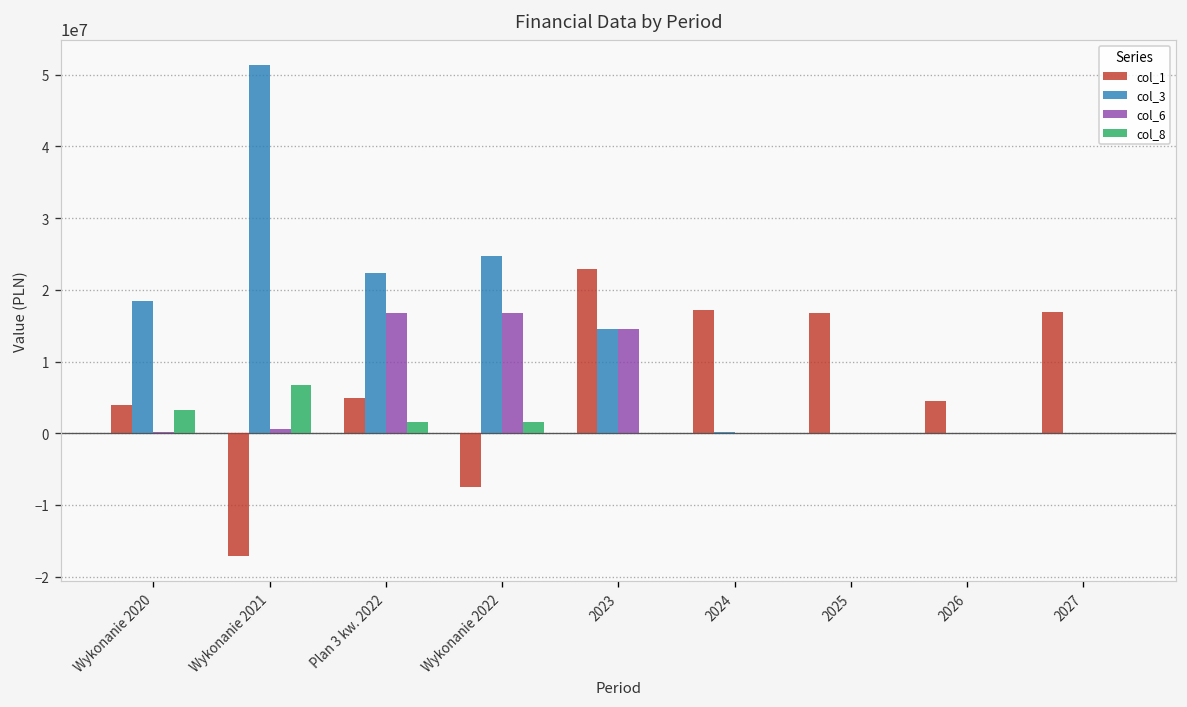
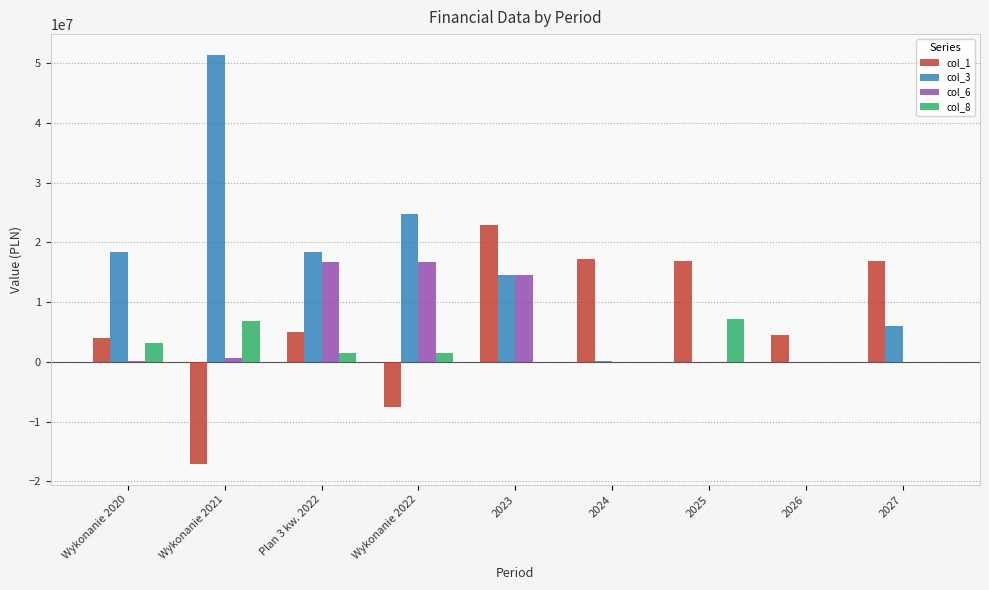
  {
    "col_1": {
      "Wykonanie 2020": 4000000,
      "Wykonanie 2021": -17000000,
      "Plan 3 kw. 2022": 5000000,
      "Wykonanie 2022": -8000000,
      "2023": 23000000,
      "2024": 17000000,
      "2025": 17000000,
      "2026": 4000000,
      "2027": 17000000
    },
    "col_3": {
      "Wykonanie 2020": 18000000,
      "Wykonanie 2021": 51000000,
-     "Plan 3 kw. 2022": 22000000,
+     "Plan 3 kw. 2022": 18000000,
      "Wykonanie 2022": 25000000,
      "2023": 15000000,
      "2025": 0,
      "2026": 0,
-     "2027": 0
+     "2027": 6000000
    },
    "col_6": {
      "Wykonanie 2021": 1000000,
      "Plan 3 kw. 2022": 17000000,
      "Wykonanie 2022": 17000000,
      "2023": 15000000,
      "2024": 0,
      "2025": 0,
      "2026": 0,
      "2027": 0
    },
    "col_8": {
      "Wykonanie 2020": 3000000,
      "Wykonanie 2021": 7000000,
      "Plan 3 kw. 2022": 2000000,
      "Wykonanie 2022": 2000000,
      "2024": 0,
-     "2025": 0,
+     "2025": 7000000,
      "2026": 0,
      "2027": 0
    }
  }
